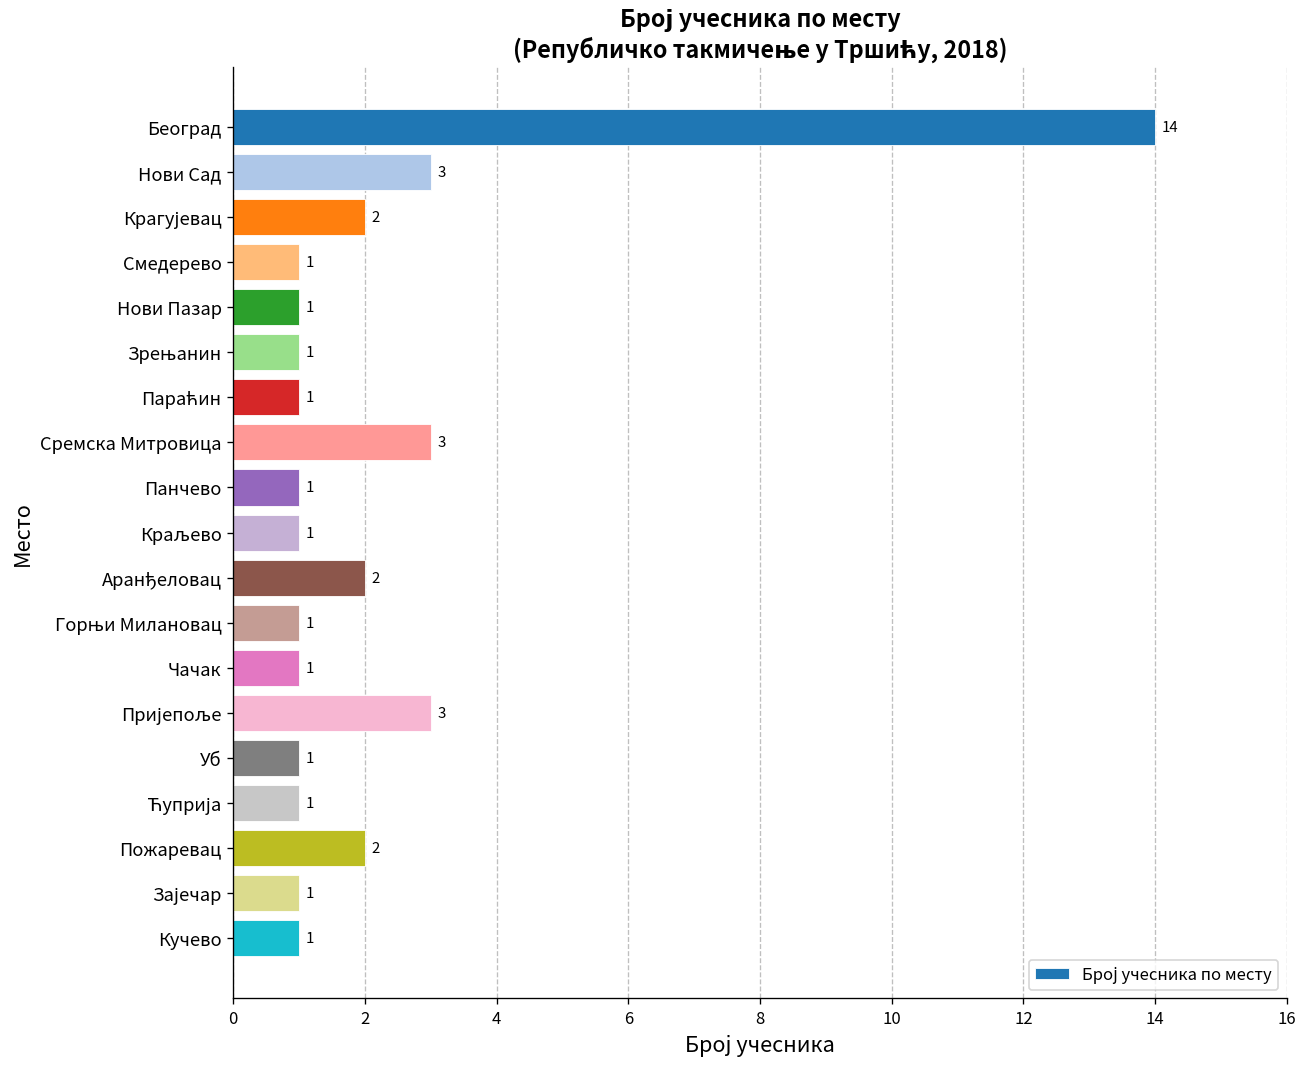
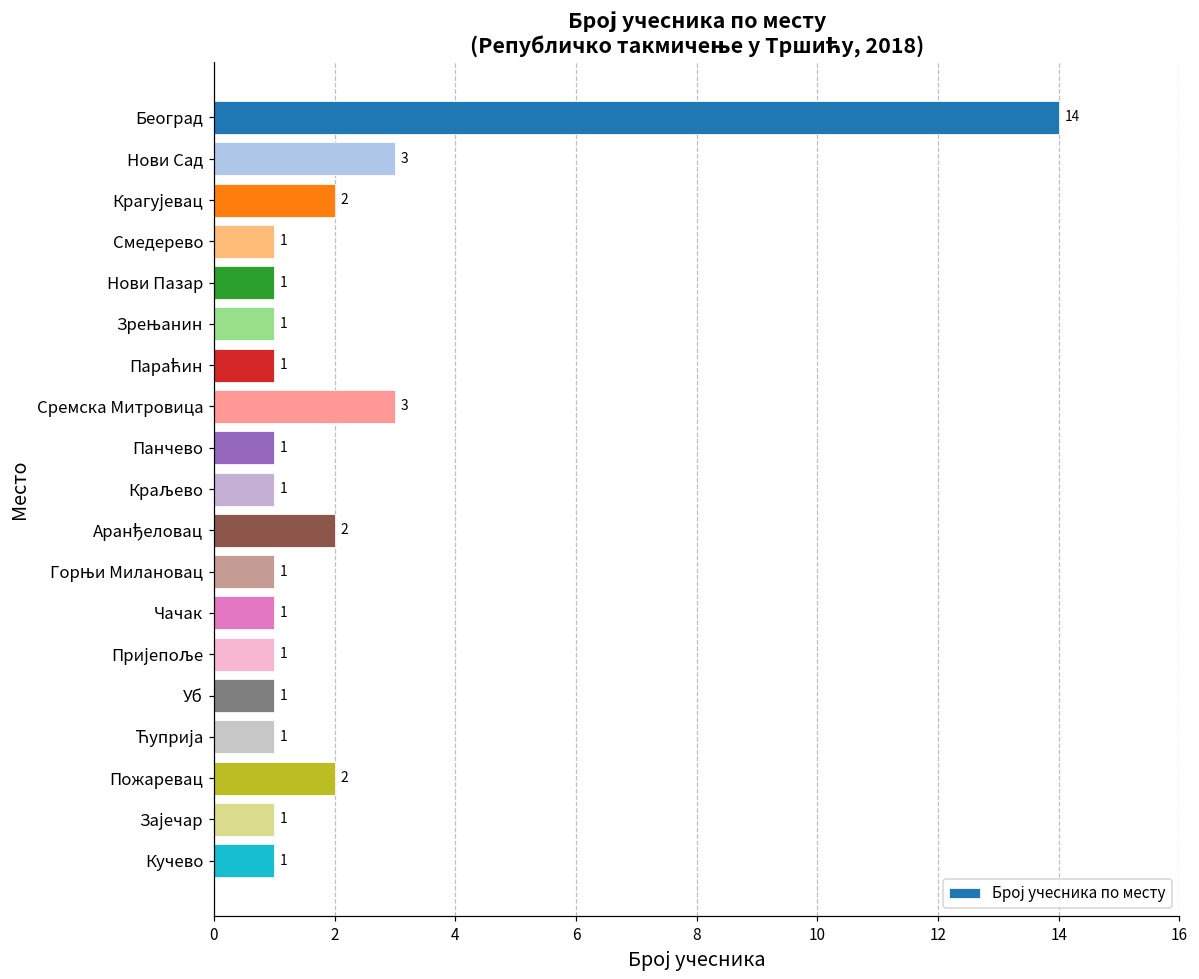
  {
    "Београд": 14,
    "Нови Сад": 3,
    "Крагујевац": 2,
    "Смедерево": 1,
    "Нови Пазар": 1,
    "Зрењанин": 1,
    "Параћин": 1,
    "Сремска Митровица": 3,
    "Панчево": 1,
    "Краљево": 1,
    "Аранђеловац": 2,
    "Горњи Милановац": 1,
    "Чачак": 1,
-   "Пријепоље": 3,
+   "Пријепоље": 1,
    "Уб": 1,
    "Ћуприја": 1,
    "Пожаревац": 2,
    "Зајечар": 1,
    "Кучево": 1
  }
